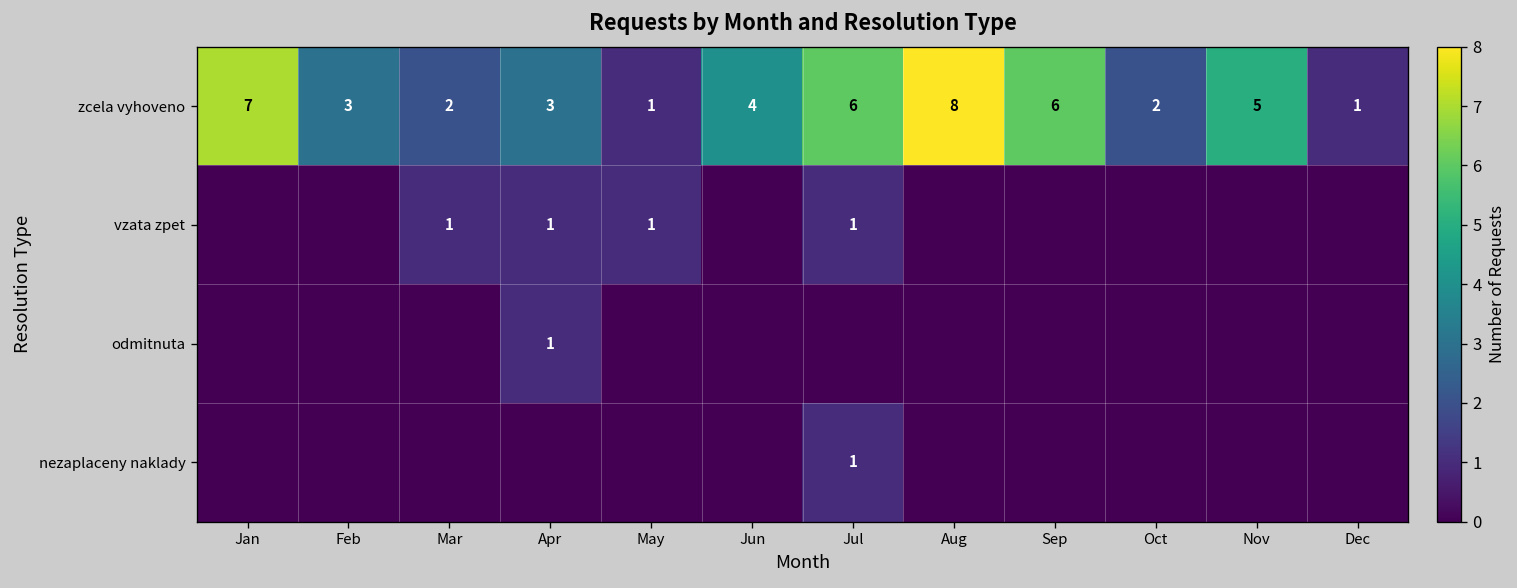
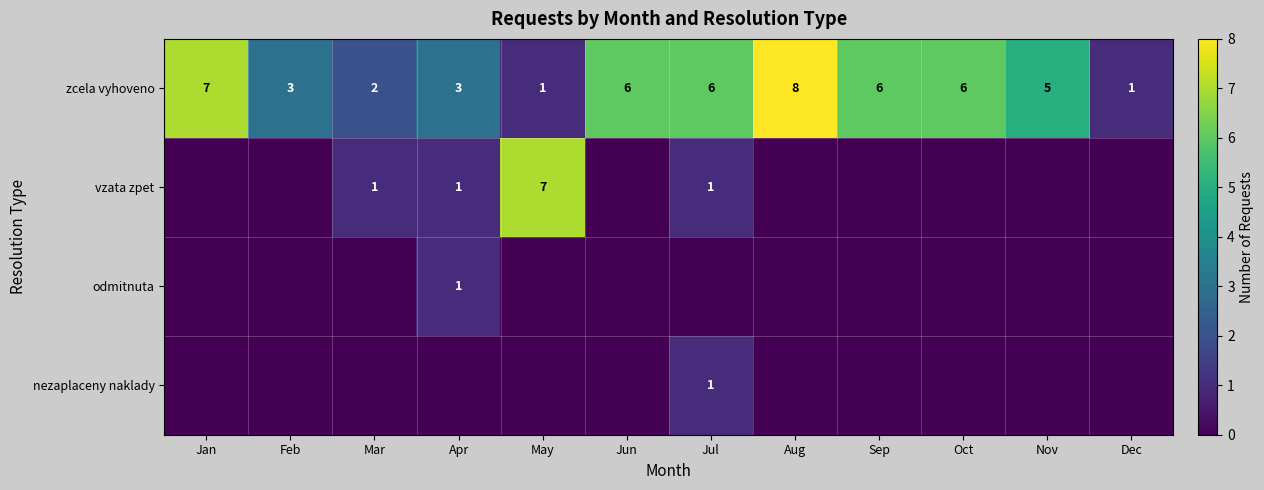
  {
    "zcela vyhoveno": {
      "Jan": 7,
      "Feb": 3,
      "Mar": 2,
      "Apr": 3,
      "May": 1,
-     "Jun": 4,
+     "Jun": 6,
      "Jul": 6,
      "Aug": 8,
      "Sep": 6,
-     "Oct": 2,
+     "Oct": 6,
      "Nov": 5,
      "Dec": 1
    },
    "vzata zpet": {
      "Mar": 1,
      "Apr": 1,
-     "May": 1,
+     "May": 7,
      "Jul": 1
    },
    "odmitnuta": {
      "Apr": 1
    },
    "nezaplaceny naklady": {
      "Jul": 1
    }
  }
